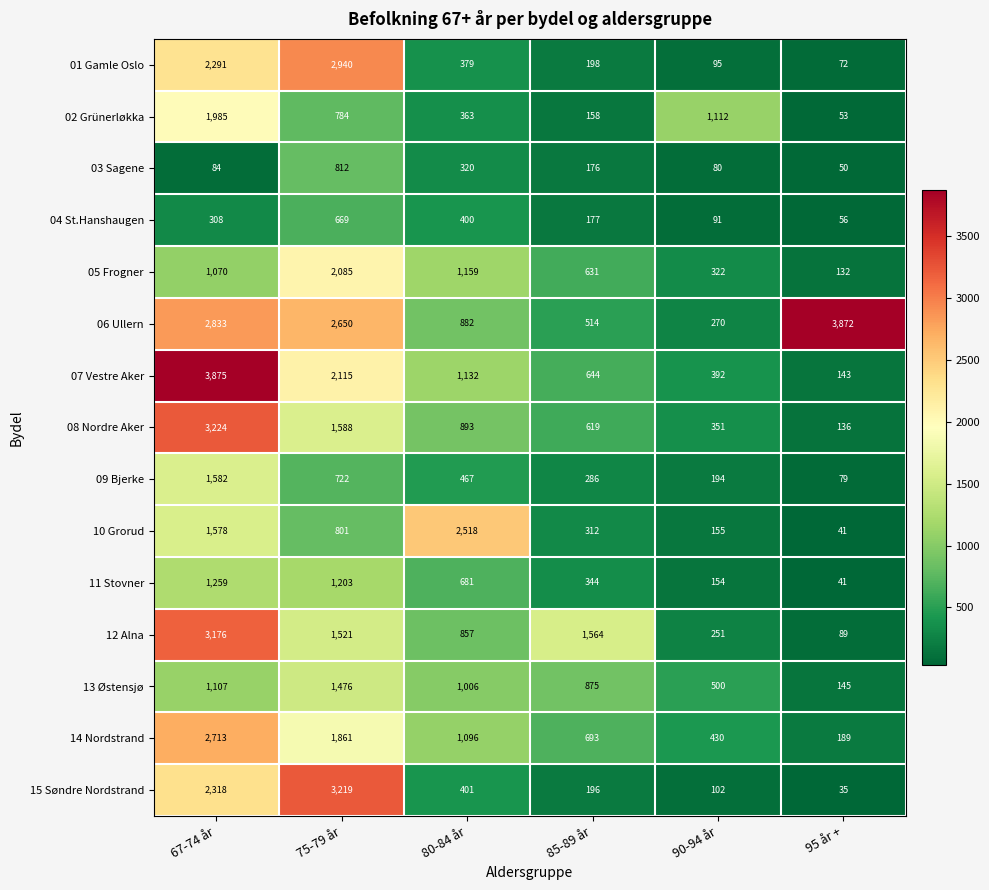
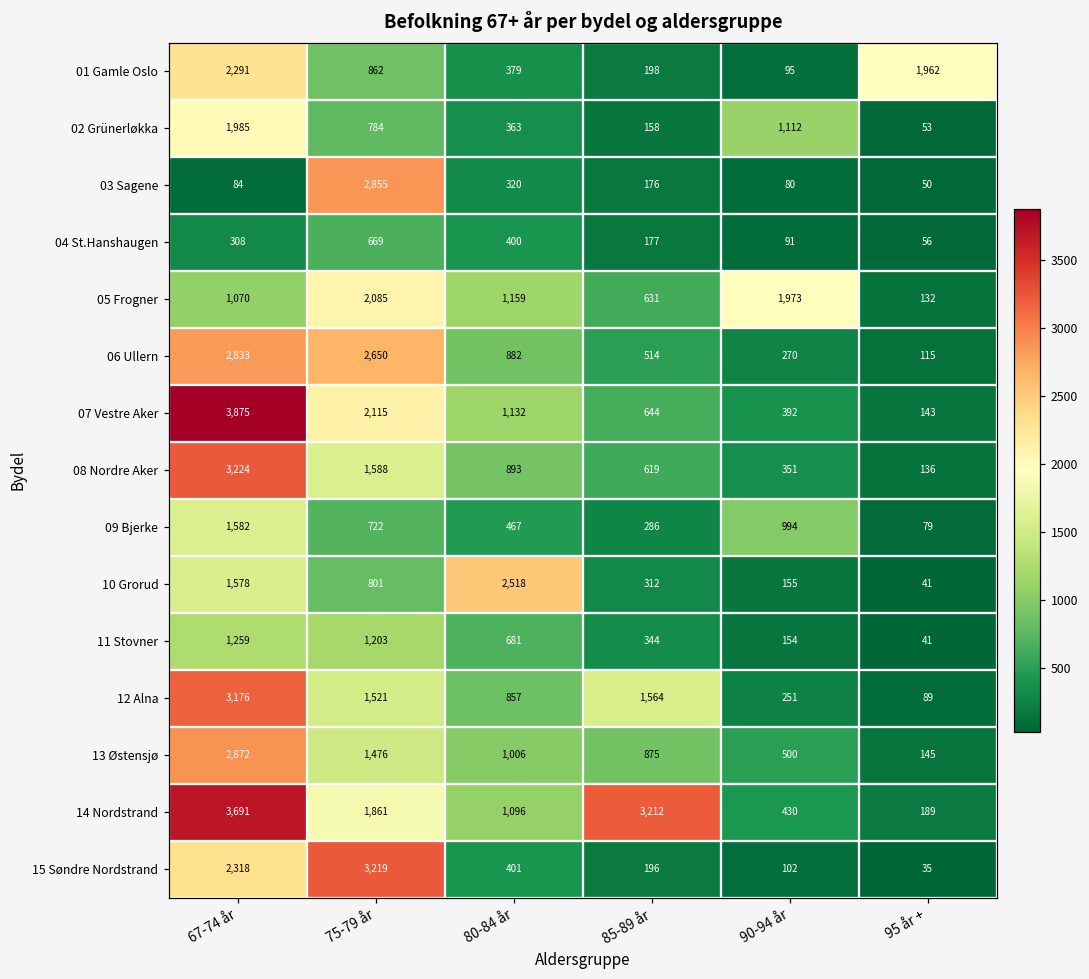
  {
    "01 Gamle Oslo": {
      "67-74 år": "2,291",
-     "75-79 år": "2,940",
+     "75-79 år": "862",
      "80-84 år": "379",
      "85-89 år": "198",
      "90-94 år": "95",
-     "95 år +": "72"
+     "95 år +": "1,962"
    },
    "02 Grünerløkka": {
      "67-74 år": "1,985",
      "75-79 år": "784",
      "80-84 år": "363",
      "85-89 år": "158",
      "90-94 år": "1,112",
      "95 år +": "53"
    },
    "03 Sagene": {
      "67-74 år": "84",
-     "75-79 år": "812",
+     "75-79 år": "2,855",
      "80-84 år": "320",
      "85-89 år": "176",
      "90-94 år": "80",
      "95 år +": "50"
    },
    "04 St.Hanshaugen": {
      "67-74 år": "308",
      "75-79 år": "669",
      "80-84 år": "400",
      "85-89 år": "177",
      "90-94 år": "91",
      "95 år +": "56"
    },
    "05 Frogner": {
      "67-74 år": "1,070",
      "75-79 år": "2,085",
      "80-84 år": "1,159",
      "85-89 år": "631",
-     "90-94 år": "322",
+     "90-94 år": "1,973",
      "95 år +": "132"
    },
    "06 Ullern": {
      "67-74 år": "2,833",
      "75-79 år": "2,650",
      "80-84 år": "882",
      "85-89 år": "514",
      "90-94 år": "270",
-     "95 år +": "3,872"
+     "95 år +": "115"
    },
    "07 Vestre Aker": {
      "67-74 år": "3,875",
      "75-79 år": "2,115",
      "80-84 år": "1,132",
      "85-89 år": "644",
      "90-94 år": "392",
      "95 år +": "143"
    },
    "08 Nordre Aker": {
      "67-74 år": "3,224",
      "75-79 år": "1,588",
      "80-84 år": "893",
      "85-89 år": "619",
      "90-94 år": "351",
      "95 år +": "136"
    },
    "09 Bjerke": {
      "67-74 år": "1,582",
      "75-79 år": "722",
      "80-84 år": "467",
      "85-89 år": "286",
-     "90-94 år": "194",
+     "90-94 år": "994",
      "95 år +": "79"
    },
    "10 Grorud": {
      "67-74 år": "1,578",
      "75-79 år": "801",
      "80-84 år": "2,518",
      "85-89 år": "312",
      "90-94 år": "155",
      "95 år +": "41"
    },
    "11 Stovner": {
      "67-74 år": "1,259",
      "75-79 år": "1,203",
      "80-84 år": "681",
      "85-89 år": "344",
      "90-94 år": "154",
      "95 år +": "41"
    },
    "12 Alna": {
      "67-74 år": "3,176",
      "75-79 år": "1,521",
      "80-84 år": "857",
      "85-89 år": "1,564",
      "90-94 år": "251",
      "95 år +": "89"
    },
    "13 Østensjø": {
-     "67-74 år": "1,107",
+     "67-74 år": "2,872",
      "75-79 år": "1,476",
      "80-84 år": "1,006",
      "85-89 år": "875",
      "90-94 år": "500",
      "95 år +": "145"
    },
    "14 Nordstrand": {
-     "67-74 år": "2,713",
+     "67-74 år": "3,691",
      "75-79 år": "1,861",
      "80-84 år": "1,096",
-     "85-89 år": "693",
+     "85-89 år": "3,212",
      "90-94 år": "430",
      "95 år +": "189"
    },
    "15 Søndre Nordstrand": {
      "67-74 år": "2,318",
      "75-79 år": "3,219",
      "80-84 år": "401",
      "85-89 år": "196",
      "90-94 år": "102",
      "95 år +": "35"
    }
  }
